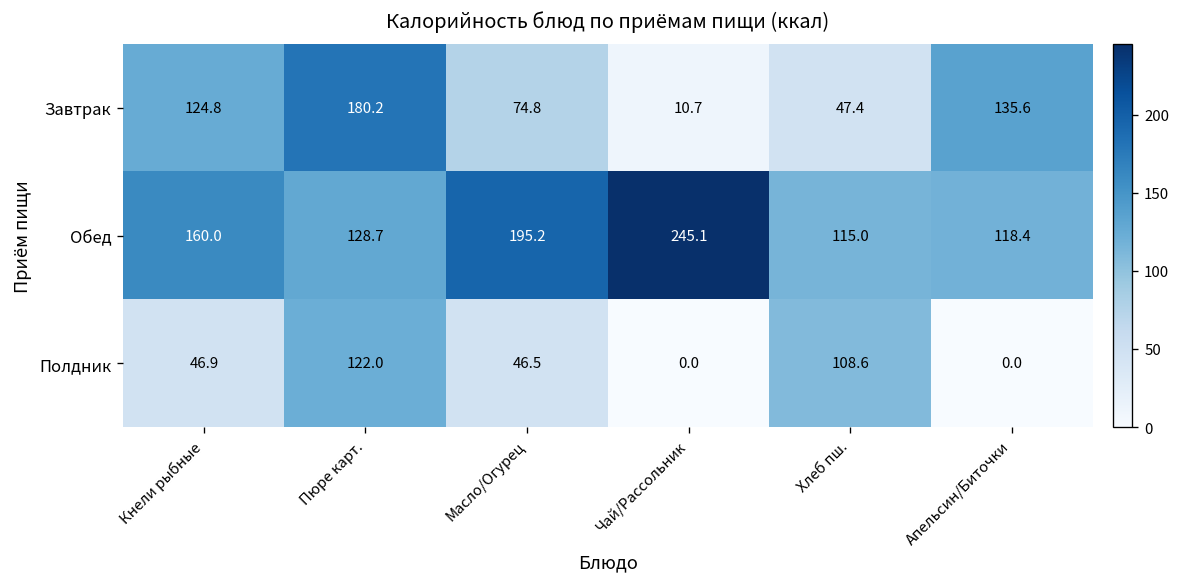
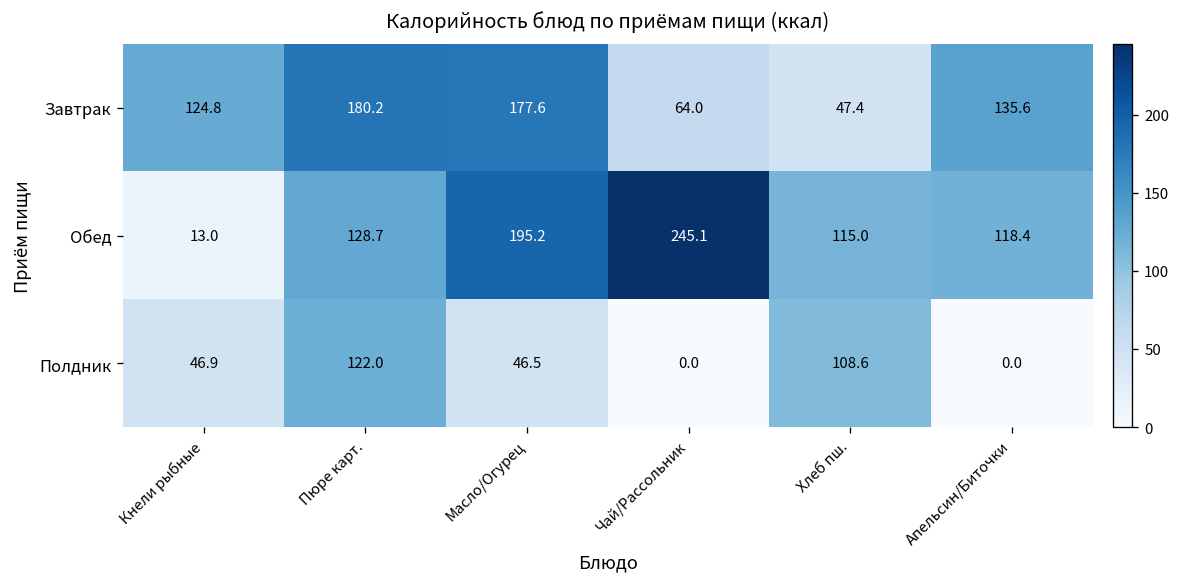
  {
    "Завтрак": {
      "Кнели рыбные": 124.8,
      "Пюре карт.": 180.2,
-     "Масло/Огурец": 74.8,
-     "Чай/Рассольник": 10.7,
+     "Масло/Огурец": 177.6,
+     "Чай/Рассольник": 64.0,
      "Хлеб пш.": 47.4,
      "Апельсин/Биточки": 135.6
    },
    "Обед": {
-     "Кнели рыбные": 160.0,
+     "Кнели рыбные": 13.0,
      "Пюре карт.": 128.7,
      "Масло/Огурец": 195.2,
      "Чай/Рассольник": 245.1,
      "Хлеб пш.": 115.0,
      "Апельсин/Биточки": 118.4
    },
    "Полдник": {
      "Кнели рыбные": 46.9,
      "Пюре карт.": 122.0,
      "Масло/Огурец": 46.5,
      "Чай/Рассольник": 0.0,
      "Хлеб пш.": 108.6,
      "Апельсин/Биточки": 0.0
    }
  }
